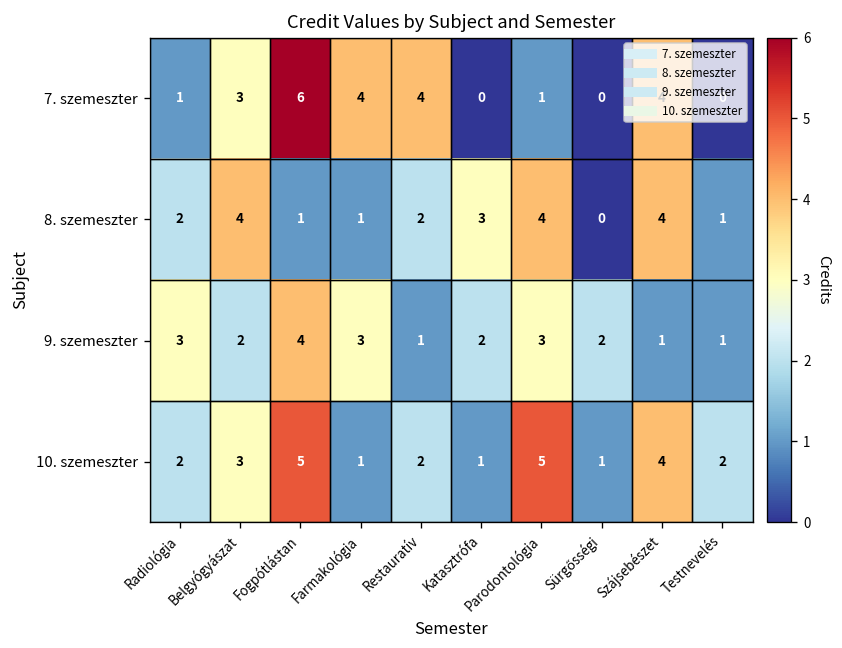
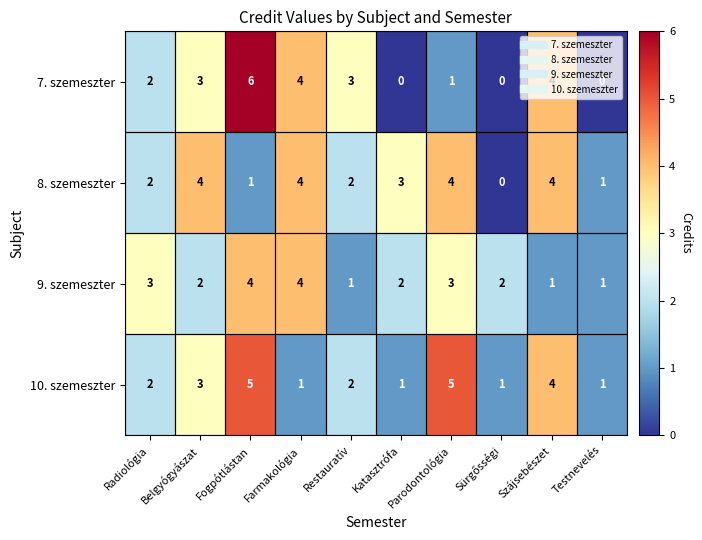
  {
    "7. szemeszter": {
-     "Radiológia": 1,
+     "Radiológia": 2,
      "Belgyógyászat": 3,
      "Fogpótlástan": 6,
      "Farmakológia": 4,
-     "Restauratív": 4,
+     "Restauratív": 3,
      "Katasztrófa": 0,
      "Parodontológia": 1,
      "Sürgősségi": 0
    },
    "8. szemeszter": {
      "Radiológia": 2,
      "Belgyógyászat": 4,
      "Fogpótlástan": 1,
-     "Farmakológia": 1,
+     "Farmakológia": 4,
      "Restauratív": 2,
      "Katasztrófa": 3,
      "Parodontológia": 4,
      "Sürgősségi": 0,
      "Szájsebészet": 4,
      "Testnevelés": 1
    },
    "9. szemeszter": {
      "Radiológia": 3,
      "Belgyógyászat": 2,
      "Fogpótlástan": 4,
-     "Farmakológia": 3,
+     "Farmakológia": 4,
      "Restauratív": 1,
      "Katasztrófa": 2,
      "Parodontológia": 3,
      "Sürgősségi": 2,
      "Szájsebészet": 1,
      "Testnevelés": 1
    },
    "10. szemeszter": {
      "Radiológia": 2,
      "Belgyógyászat": 3,
      "Fogpótlástan": 5,
      "Farmakológia": 1,
      "Restauratív": 2,
      "Katasztrófa": 1,
      "Parodontológia": 5,
      "Sürgősségi": 1,
      "Szájsebészet": 4,
-     "Testnevelés": 2
+     "Testnevelés": 1
    }
  }
